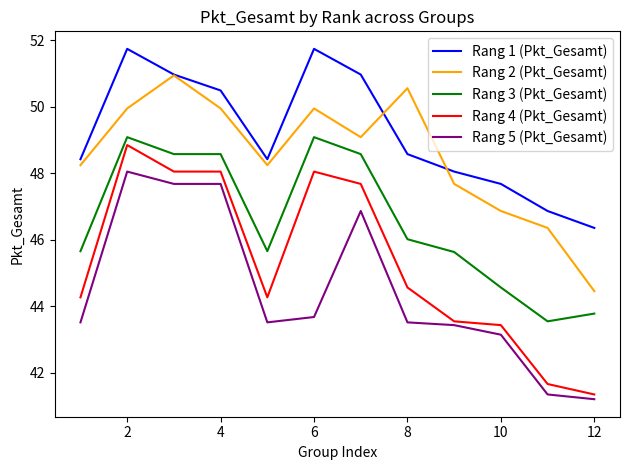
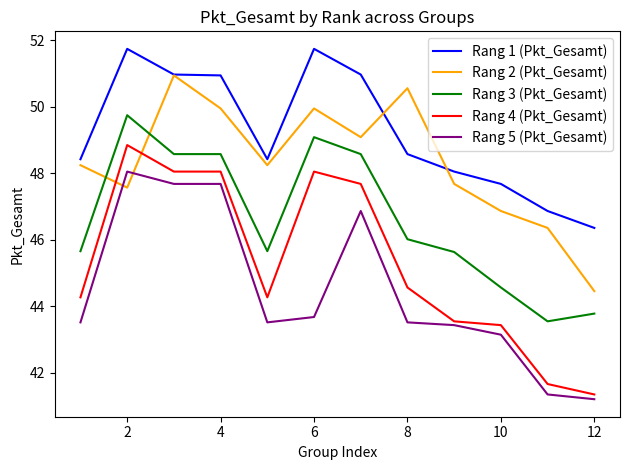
  {
    "Rang 1 (Pkt_Gesamt)": {
      "2": 51.7,
-     "4": 50.5,
+     "4": 50.9,
      "6": 51.7,
      "8": 48.6,
      "10": 47.7,
      "12": 46.4
    },
    "Rang 2 (Pkt_Gesamt)": {
-     "2": 49.9,
+     "2": 47.6,
      "4": 49.9,
      "6": 49.9,
      "8": 50.6,
      "10": 46.9,
      "12": 44.5
    },
    "Rang 3 (Pkt_Gesamt)": {
-     "2": 49.1,
+     "2": 49.7,
      "4": 48.6,
      "6": 49.1,
      "8": 46.0,
      "10": 44.6,
      "12": 43.8
    },
    "Rang 4 (Pkt_Gesamt)": {
      "2": 48.8,
      "4": 48.0,
      "6": 48.0,
      "8": 44.6,
      "10": 43.4,
      "12": 41.3
    },
    "Rang 5 (Pkt_Gesamt)": {
      "2": 48.0,
      "4": 47.7,
      "6": 43.7,
      "8": 43.5,
      "10": 43.1,
      "12": 41.2
    }
  }
